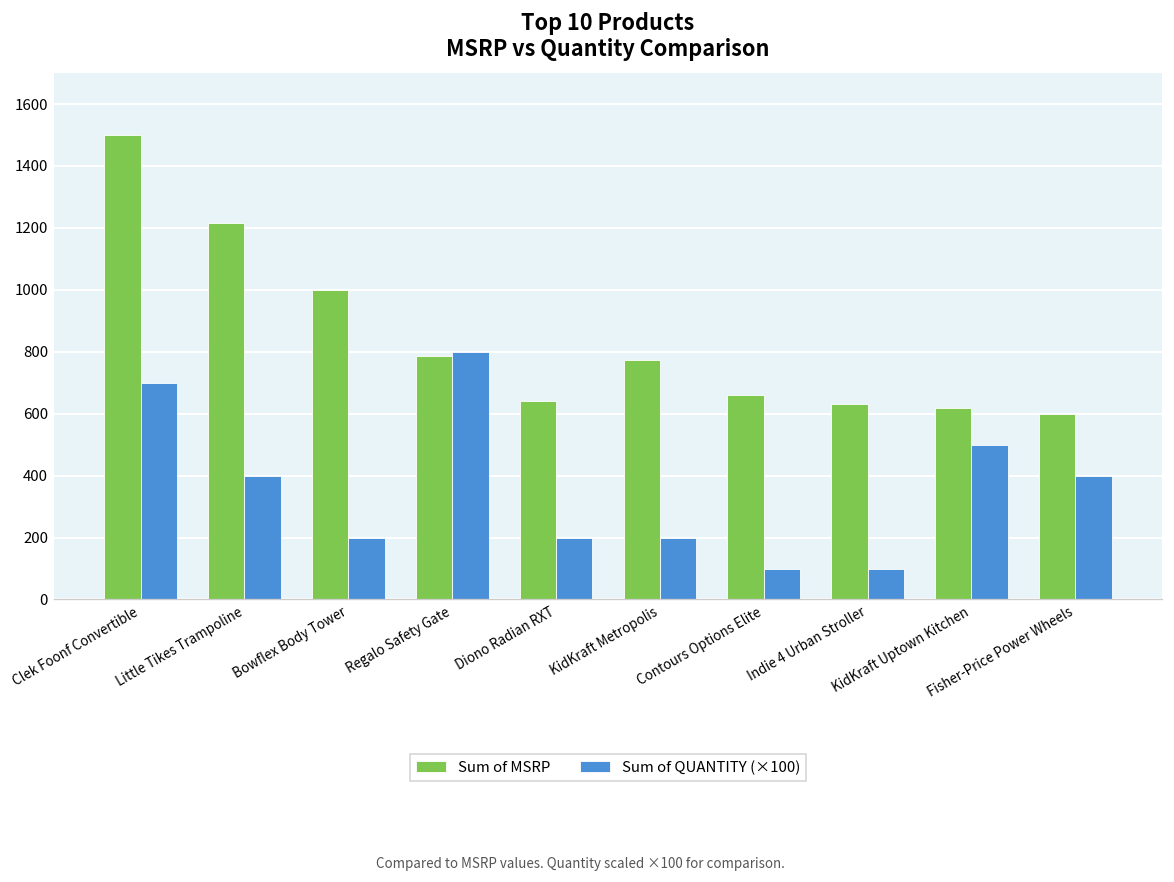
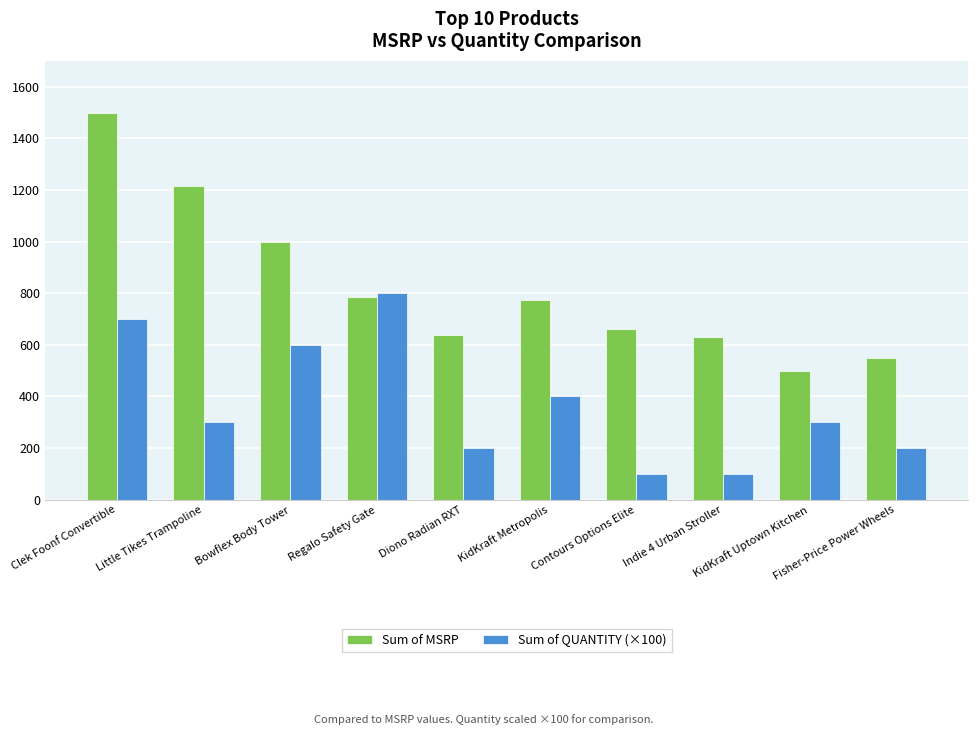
  {
    "Sum of MSRP": {
      "Clek Foonf Convertible": 1500,
      "Little Tikes Trampoline": 1220,
      "Bowflex Body Tower": 1000,
      "Regalo Safety Gate": 790,
      "Diono Radian RXT": 640,
      "KidKraft Metropolis": 770,
      "Contours Options Elite": 660,
      "Indie 4 Urban Stroller": 630,
-     "KidKraft Uptown Kitchen": 620,
-     "Fisher-Price Power Wheels": 600
+     "KidKraft Uptown Kitchen": 500,
+     "Fisher-Price Power Wheels": 550
    },
    "Sum of QUANTITY (×100)": {
      "Clek Foonf Convertible": 700,
-     "Little Tikes Trampoline": 400,
-     "Bowflex Body Tower": 200,
+     "Little Tikes Trampoline": 300,
+     "Bowflex Body Tower": 600,
      "Regalo Safety Gate": 800,
      "Diono Radian RXT": 200,
-     "KidKraft Metropolis": 200,
+     "KidKraft Metropolis": 400,
      "Contours Options Elite": 100,
      "Indie 4 Urban Stroller": 100,
-     "KidKraft Uptown Kitchen": 500,
-     "Fisher-Price Power Wheels": 400
+     "KidKraft Uptown Kitchen": 300,
+     "Fisher-Price Power Wheels": 200
    }
  }
